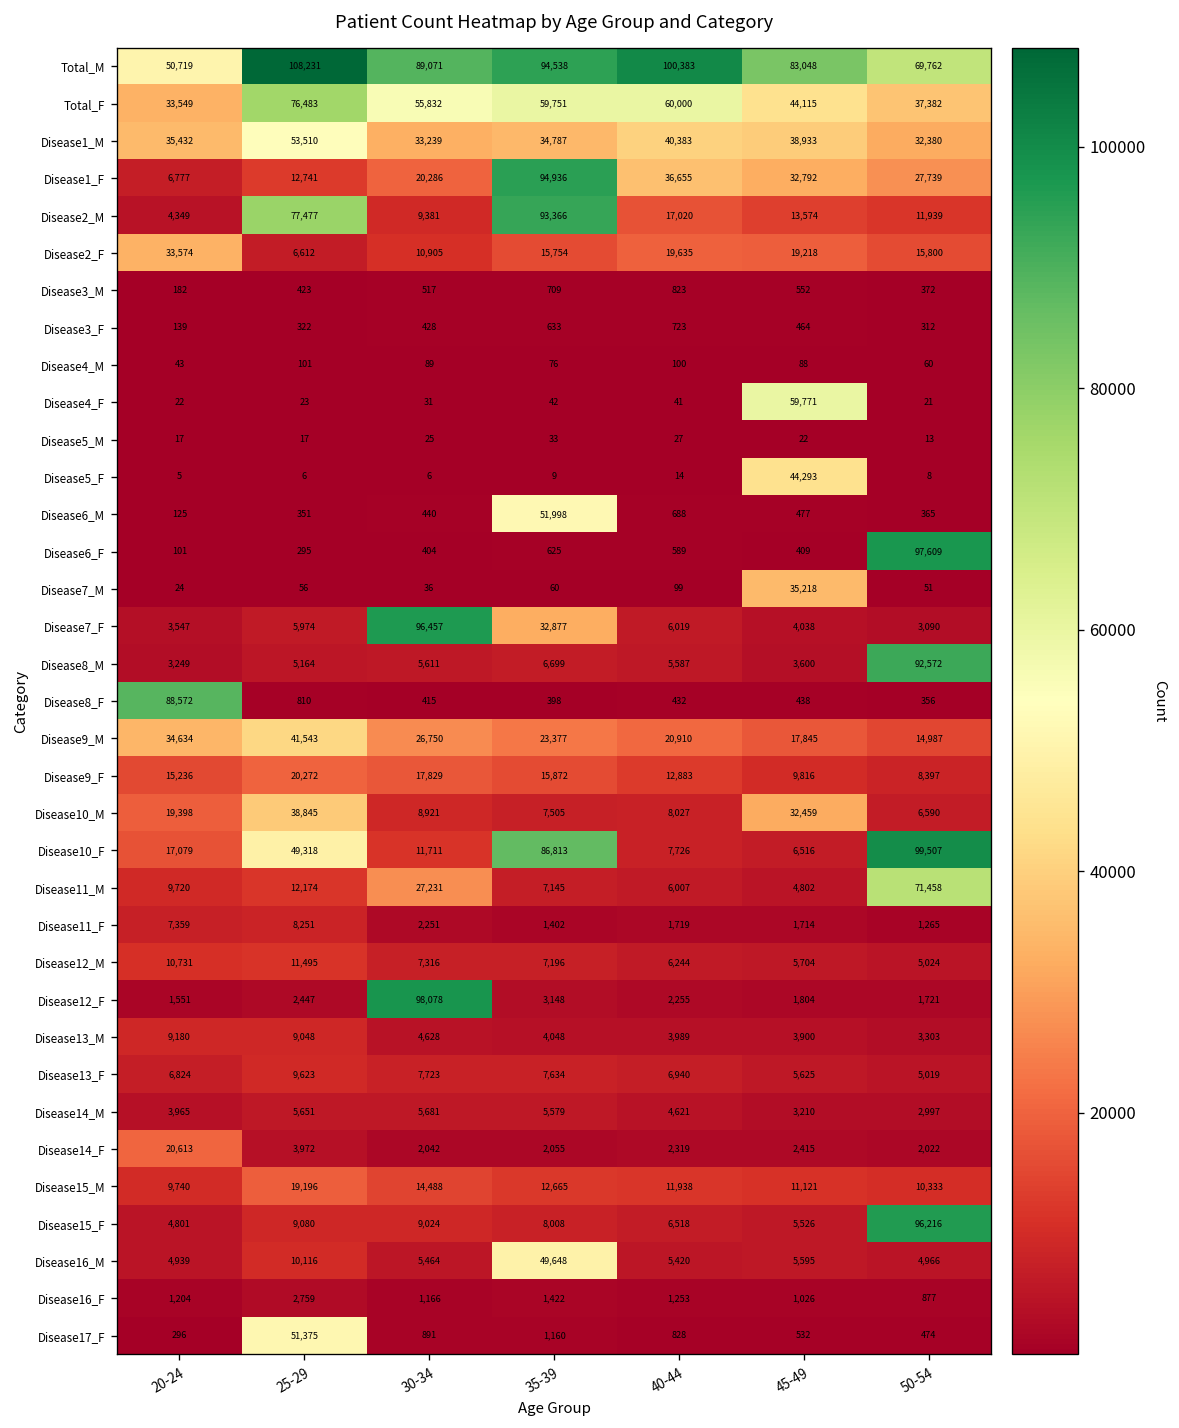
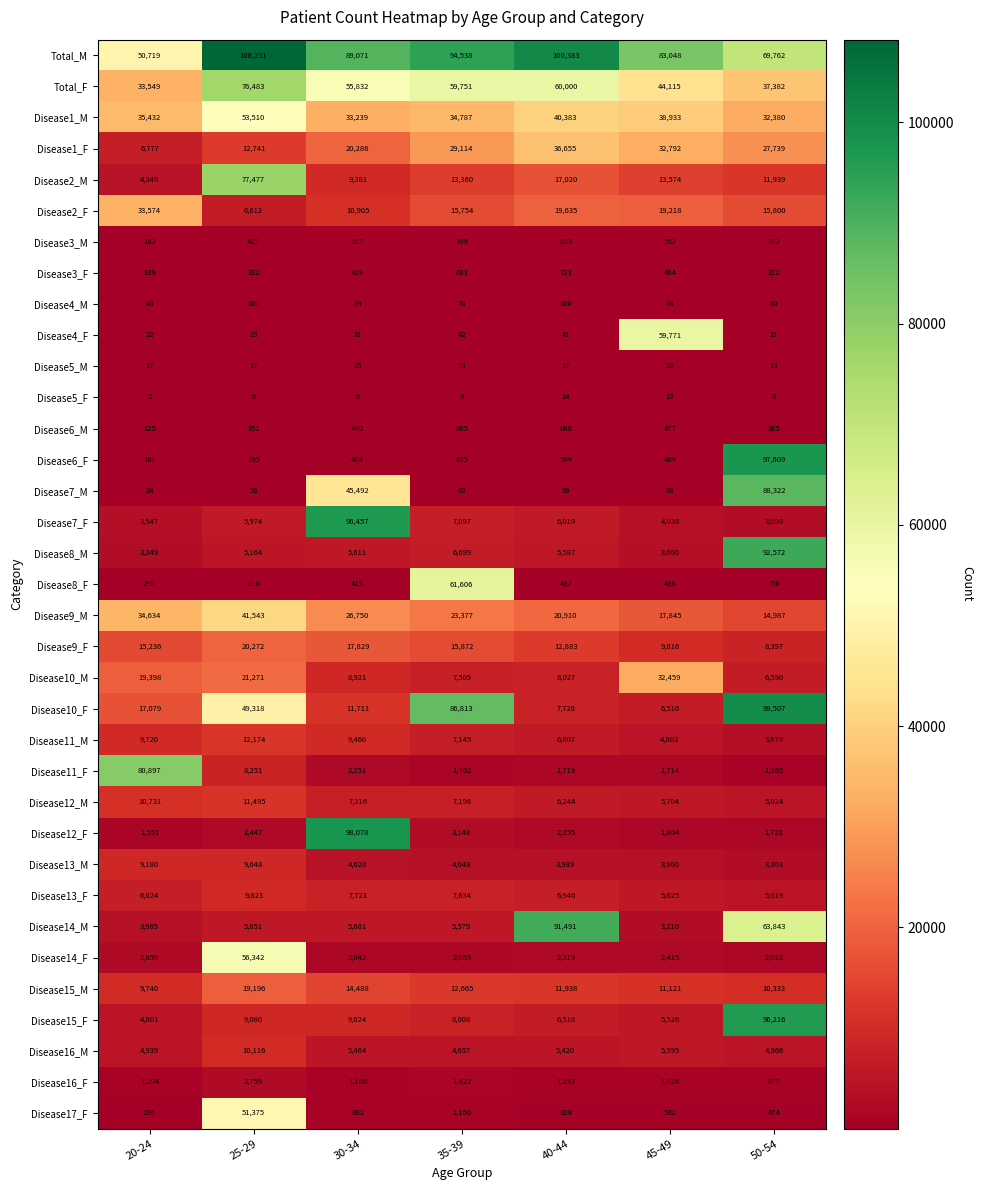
  {
    "Disease1_F": {
      "20-24": "6,777",
      "25-29": "12,741",
      "30-34": "20,286",
-     "35-39": "94,936",
+     "35-39": "29,114",
      "40-44": "36,655",
      "45-49": "32,792",
      "50-54": "27,739"
    },
    "Disease2_M": {
      "20-24": "4,349",
      "25-29": "77,477",
      "30-34": "9,381",
-     "35-39": "93,366",
+     "35-39": "13,360",
      "40-44": "17,020",
      "45-49": "13,574",
      "50-54": "11,939"
    },
    "Disease5_F": {
      "20-24": "5",
      "25-29": "6",
      "30-34": "6",
      "35-39": "9",
      "40-44": "14",
-     "45-49": "44,293",
+     "45-49": "13",
      "50-54": "8"
    },
    "Disease6_M": {
      "20-24": "125",
      "25-29": "351",
      "30-34": "440",
-     "35-39": "51,998",
+     "35-39": "685",
      "40-44": "688",
      "45-49": "477",
      "50-54": "365"
    },
    "Disease7_M": {
      "20-24": "24",
      "25-29": "56",
-     "30-34": "36",
+     "30-34": "45,492",
      "35-39": "60",
      "40-44": "99",
-     "45-49": "35,218",
-     "50-54": "51"
+     "45-49": "68",
+     "50-54": "88,322"
    },
    "Disease7_F": {
      "20-24": "3,547",
      "25-29": "5,974",
      "30-34": "96,457",
-     "35-39": "32,877",
+     "35-39": "7,097",
      "40-44": "6,019",
      "45-49": "4,038",
      "50-54": "3,090"
    },
    "Disease8_F": {
-     "20-24": "88,572",
+     "20-24": "298",
      "25-29": "810",
      "30-34": "415",
-     "35-39": "398",
+     "35-39": "61,606",
      "40-44": "432",
      "45-49": "438",
      "50-54": "356"
    },
    "Disease10_M": {
      "20-24": "19,398",
-     "25-29": "38,845",
+     "25-29": "21,271",
      "30-34": "8,921",
      "35-39": "7,505",
      "40-44": "8,027",
      "45-49": "32,459",
      "50-54": "6,590"
    },
    "Disease11_M": {
      "20-24": "9,720",
      "25-29": "12,174",
-     "30-34": "27,231",
+     "30-34": "9,460",
      "35-39": "7,145",
      "40-44": "6,007",
      "45-49": "4,802",
-     "50-54": "71,458"
+     "50-54": "3,679"
    },
    "Disease11_F": {
-     "20-24": "7,359",
+     "20-24": "80,897",
      "25-29": "8,251",
      "30-34": "2,251",
      "35-39": "1,402",
      "40-44": "1,719",
      "45-49": "1,714",
      "50-54": "1,265"
    },
    "Disease14_M": {
      "20-24": "3,965",
      "25-29": "5,651",
      "30-34": "5,681",
      "35-39": "5,579",
-     "40-44": "4,621",
+     "40-44": "91,491",
      "45-49": "3,210",
-     "50-54": "2,997"
+     "50-54": "63,843"
    },
    "Disease14_F": {
-     "20-24": "20,613",
-     "25-29": "3,972",
+     "20-24": "2,859",
+     "25-29": "56,342",
      "30-34": "2,042",
      "35-39": "2,055",
      "40-44": "2,319",
      "45-49": "2,415",
      "50-54": "2,022"
    },
    "Disease16_M": {
      "20-24": "4,939",
      "25-29": "10,116",
      "30-34": "5,464",
-     "35-39": "49,648",
+     "35-39": "4,657",
      "40-44": "5,420",
      "45-49": "5,595",
      "50-54": "4,966"
    }
  }
